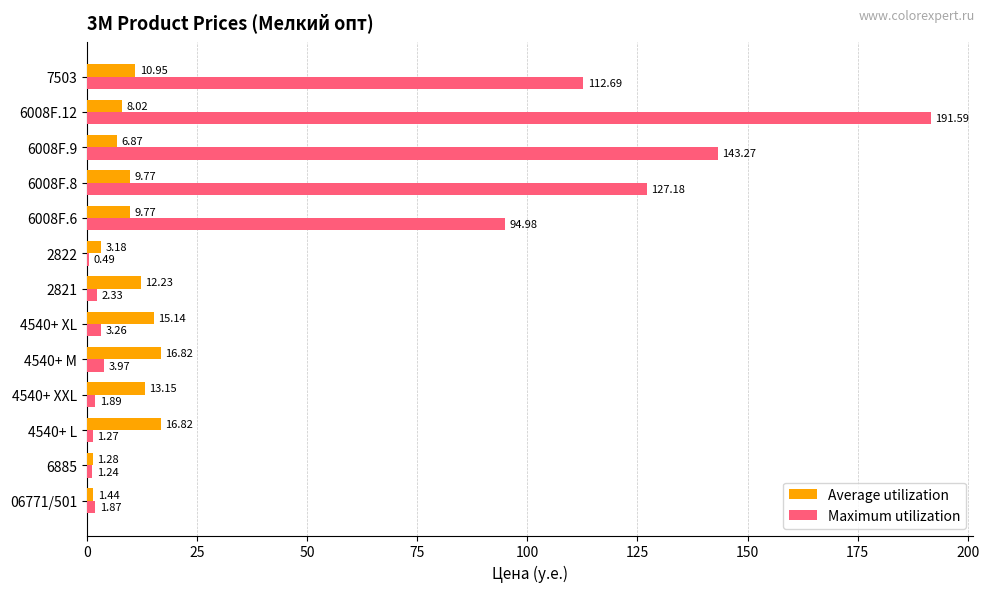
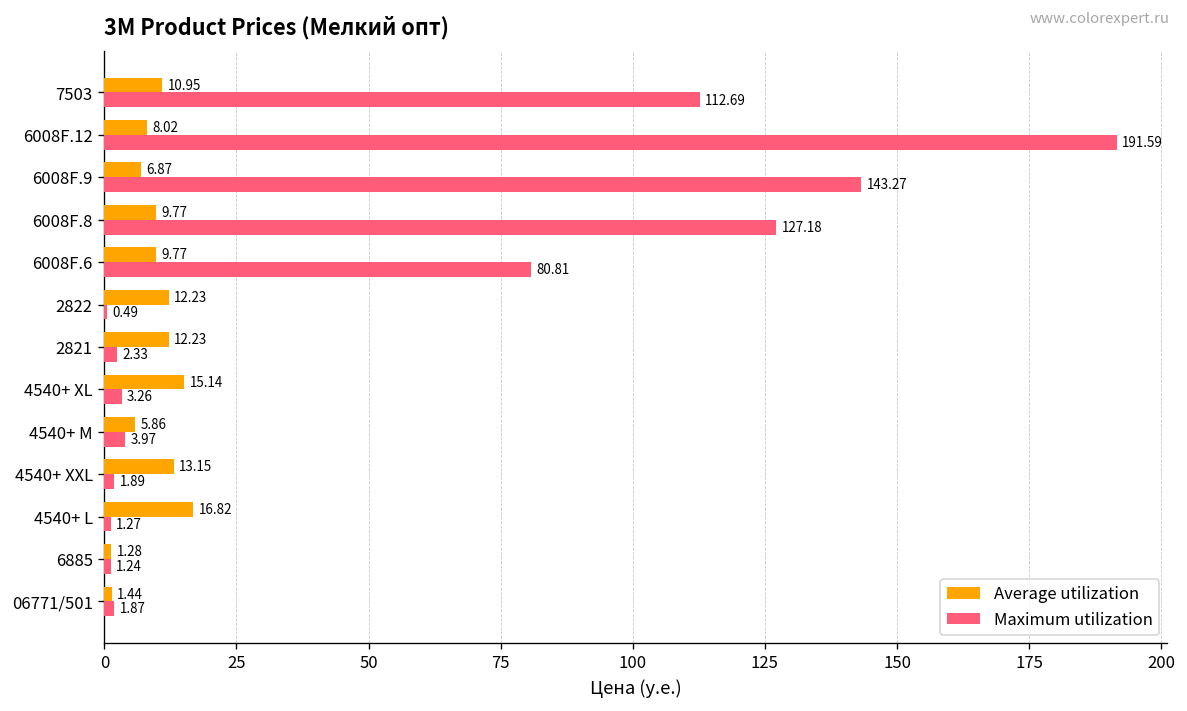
  {
    "Average utilization": {
      "7503": 10.95,
      "6008F.12": 8.02,
      "6008F.9": 6.87,
      "6008F.8": 9.77,
      "6008F.6": 9.77,
-     "2822": 3.18,
+     "2822": 12.23,
      "2821": 12.23,
      "4540+ XL": 15.14,
-     "4540+ M": 16.82,
+     "4540+ M": 5.86,
      "4540+ XXL": 13.15,
      "4540+ L": 16.82,
      "6885": 1.28,
      "06771/501": 1.44
    },
    "Maximum utilization": {
      "7503": 112.69,
      "6008F.12": 191.59,
      "6008F.9": 143.27,
      "6008F.8": 127.18,
-     "6008F.6": 94.98,
+     "6008F.6": 80.81,
      "2822": 0.49,
      "2821": 2.33,
      "4540+ XL": 3.26,
      "4540+ M": 3.97,
      "4540+ XXL": 1.89,
      "4540+ L": 1.27,
      "6885": 1.24,
      "06771/501": 1.87
    }
  }
